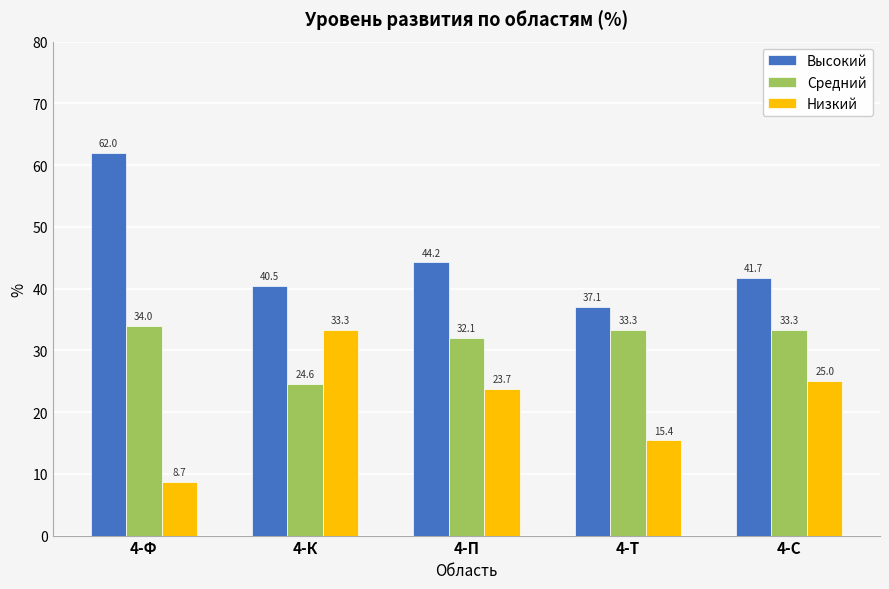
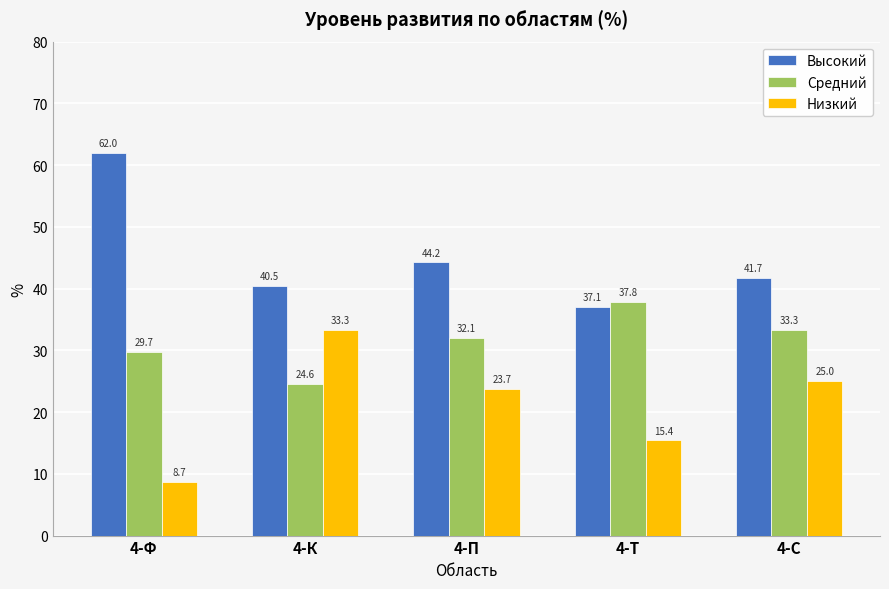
  {
    "Высокий": {
      "4-Ф": 62.0,
      "4-К": 40.5,
      "4-П": 44.2,
      "4-Т": 37.1,
      "4-С": 41.7
    },
    "Средний": {
-     "4-Ф": 34.0,
+     "4-Ф": 29.7,
      "4-К": 24.6,
      "4-П": 32.1,
-     "4-Т": 33.3,
+     "4-Т": 37.8,
      "4-С": 33.3
    },
    "Низкий": {
      "4-Ф": 8.7,
      "4-К": 33.3,
      "4-П": 23.7,
      "4-Т": 15.4,
      "4-С": 25.0
    }
  }
